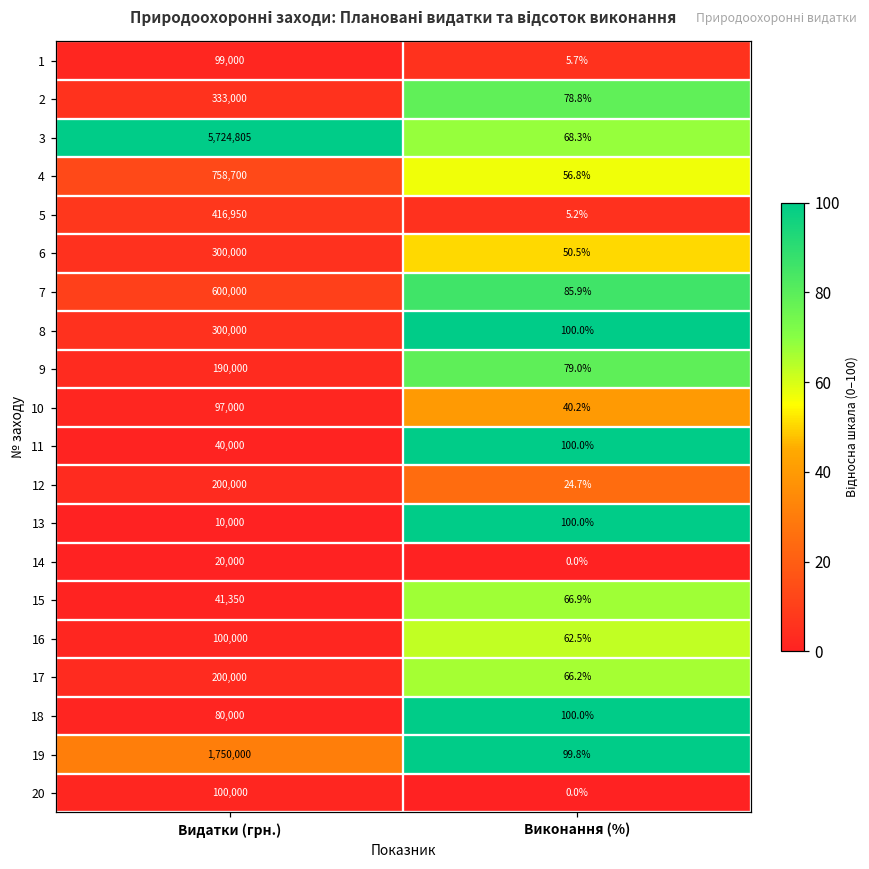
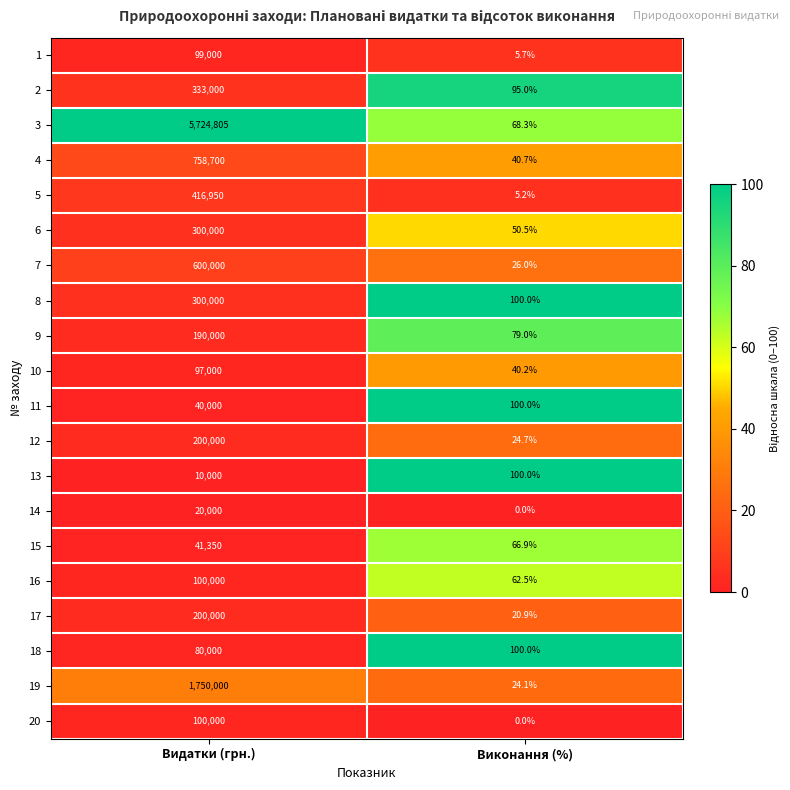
  {
    "1": {
      "Видатки (грн.)": "99,000",
      "Виконання (%)": "5.7%"
    },
    "2": {
      "Видатки (грн.)": "333,000",
-     "Виконання (%)": "78.8%"
+     "Виконання (%)": "95.0%"
    },
    "3": {
      "Видатки (грн.)": "5,724,805",
      "Виконання (%)": "68.3%"
    },
    "4": {
      "Видатки (грн.)": "758,700",
-     "Виконання (%)": "56.8%"
+     "Виконання (%)": "40.7%"
    },
    "5": {
      "Видатки (грн.)": "416,950",
      "Виконання (%)": "5.2%"
    },
    "6": {
      "Видатки (грн.)": "300,000",
      "Виконання (%)": "50.5%"
    },
    "7": {
      "Видатки (грн.)": "600,000",
-     "Виконання (%)": "85.9%"
+     "Виконання (%)": "26.0%"
    },
    "8": {
      "Видатки (грн.)": "300,000",
      "Виконання (%)": "100.0%"
    },
    "9": {
      "Видатки (грн.)": "190,000",
      "Виконання (%)": "79.0%"
    },
    "10": {
      "Видатки (грн.)": "97,000",
      "Виконання (%)": "40.2%"
    },
    "11": {
      "Видатки (грн.)": "40,000",
      "Виконання (%)": "100.0%"
    },
    "12": {
      "Видатки (грн.)": "200,000",
      "Виконання (%)": "24.7%"
    },
    "13": {
      "Видатки (грн.)": "10,000",
      "Виконання (%)": "100.0%"
    },
    "14": {
      "Видатки (грн.)": "20,000",
      "Виконання (%)": "0.0%"
    },
    "15": {
      "Видатки (грн.)": "41,350",
      "Виконання (%)": "66.9%"
    },
    "16": {
      "Видатки (грн.)": "100,000",
      "Виконання (%)": "62.5%"
    },
    "17": {
      "Видатки (грн.)": "200,000",
-     "Виконання (%)": "66.2%"
+     "Виконання (%)": "20.9%"
    },
    "18": {
      "Видатки (грн.)": "80,000",
      "Виконання (%)": "100.0%"
    },
    "19": {
      "Видатки (грн.)": "1,750,000",
-     "Виконання (%)": "99.8%"
+     "Виконання (%)": "24.1%"
    },
    "20": {
      "Видатки (грн.)": "100,000",
      "Виконання (%)": "0.0%"
    }
  }
